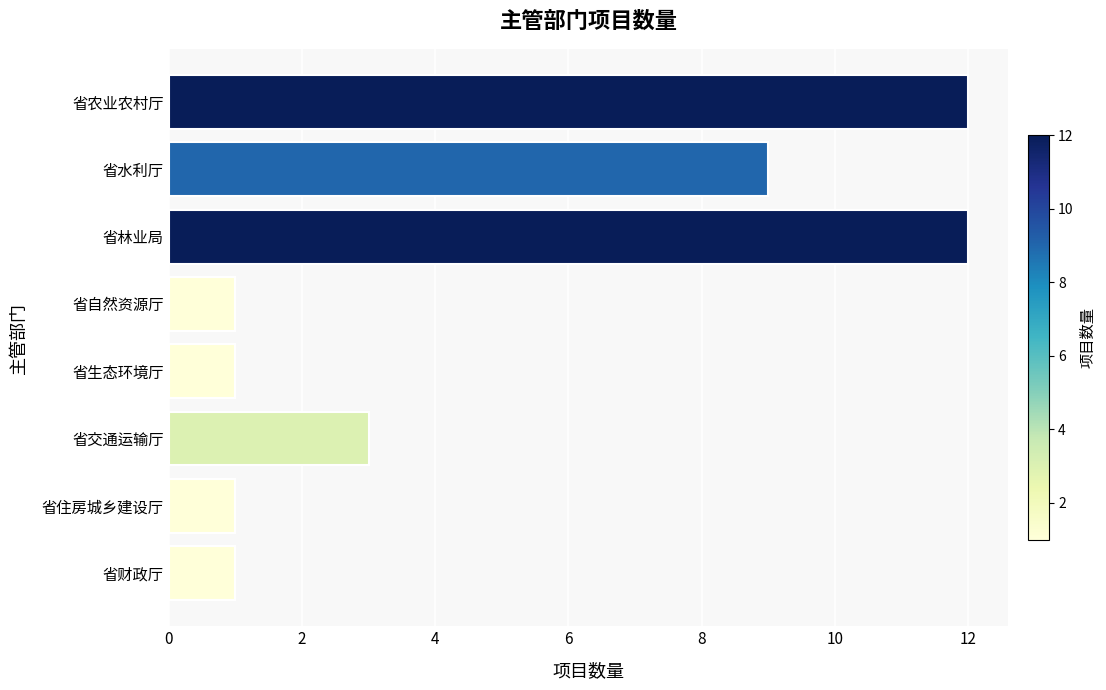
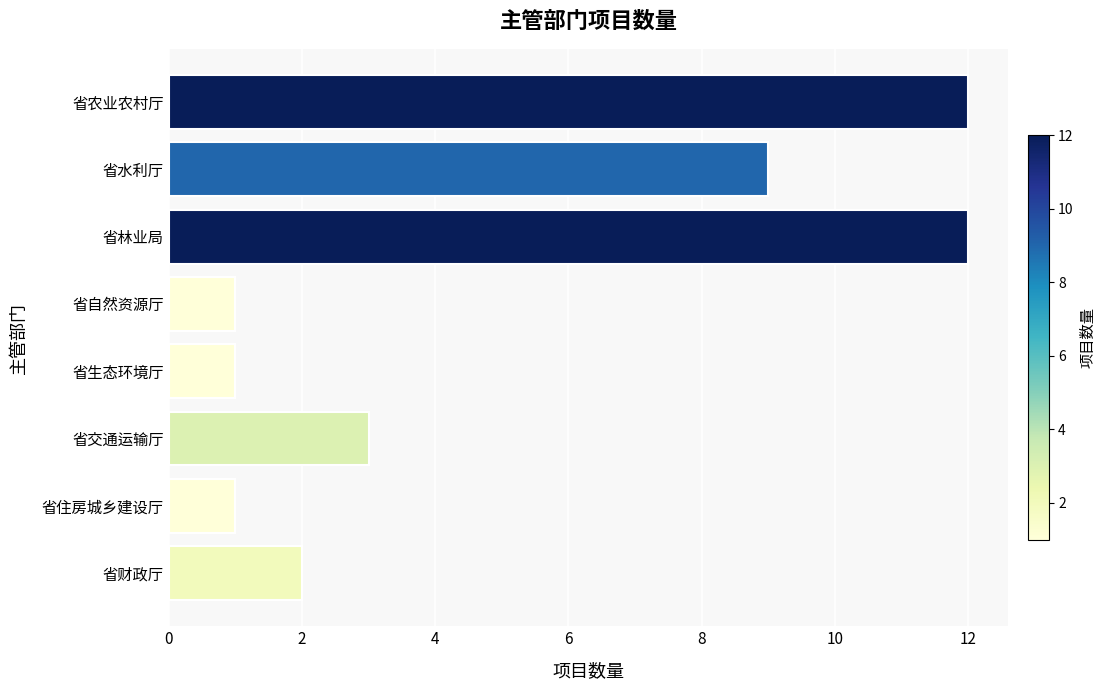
  {
    "省农业农村厅": 12,
    "省水利厅": 9,
    "省林业局": 12,
    "省自然资源厅": 1,
    "省生态环境厅": 1,
    "省交通运输厅": 3,
    "省住房城乡建设厅": 1,
-   "省财政厅": 1
+   "省财政厅": 2
  }
